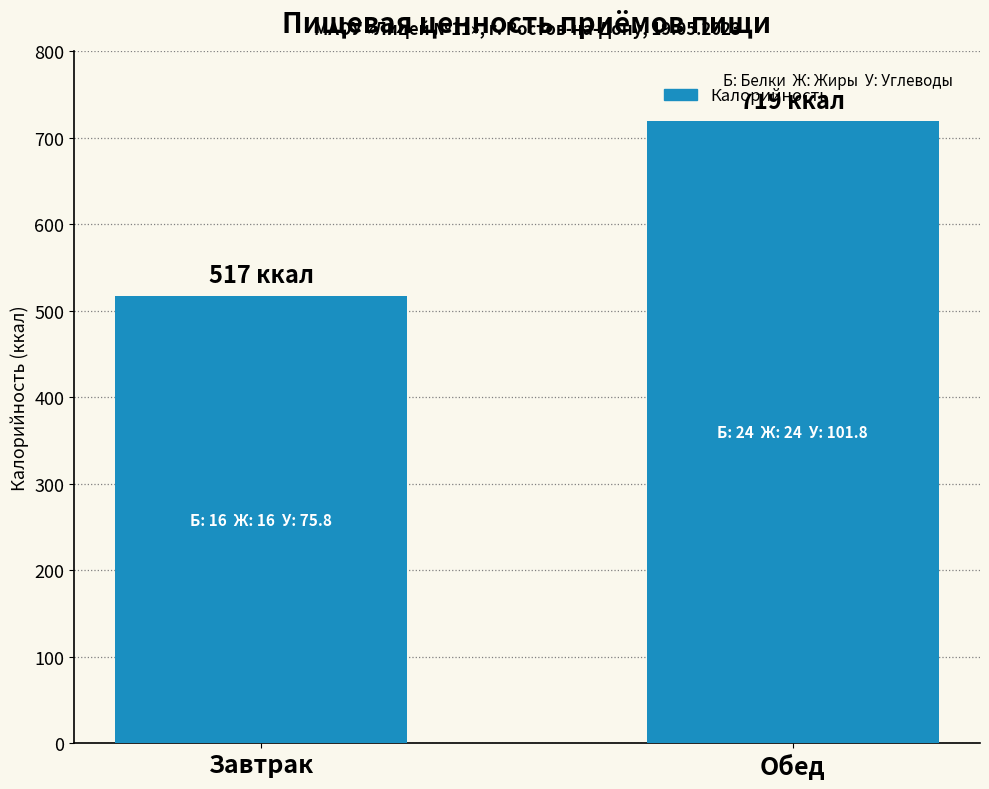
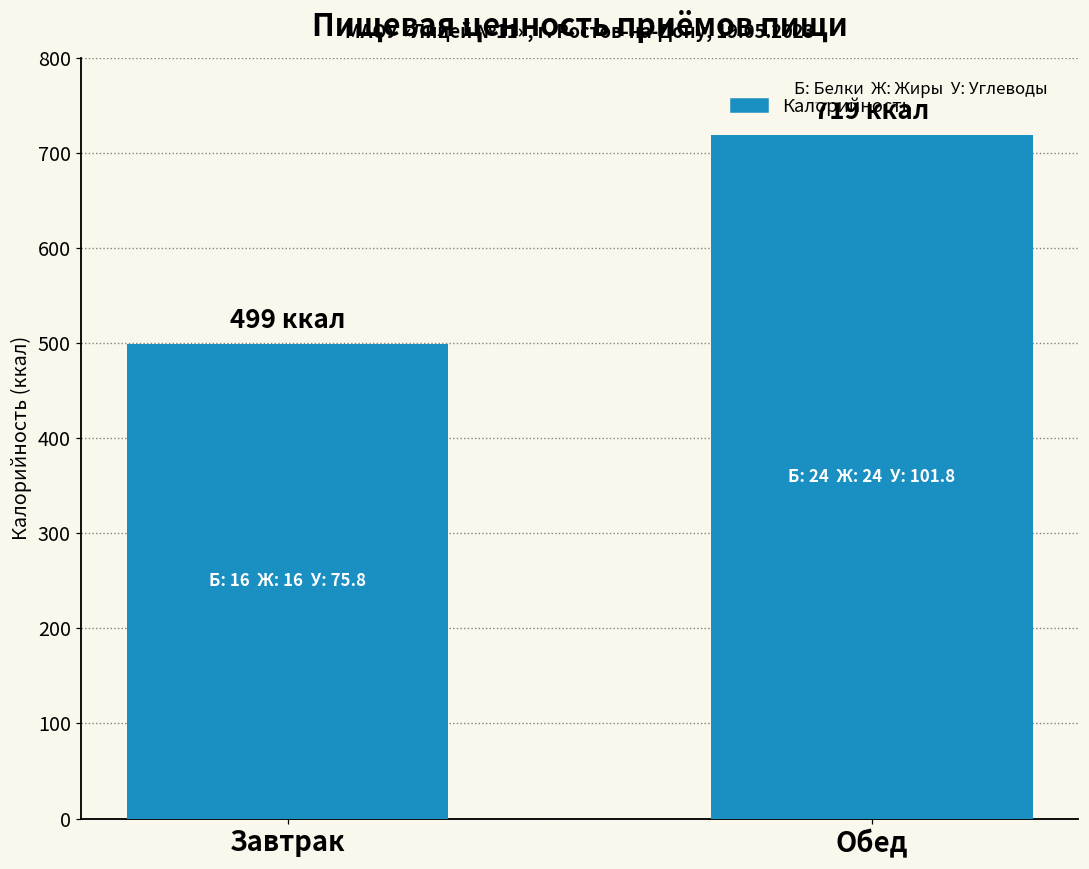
  {
-   "Завтрак": 517
+   "Завтрак": 499
  }
